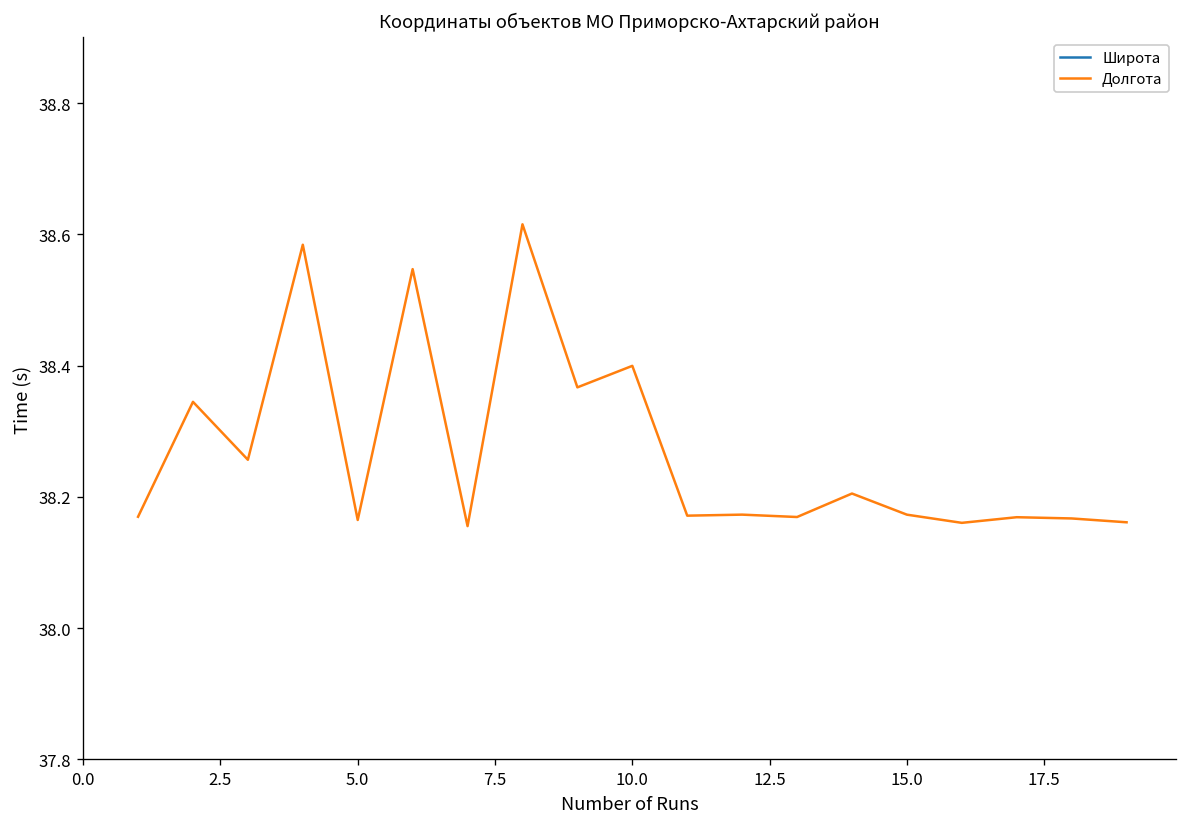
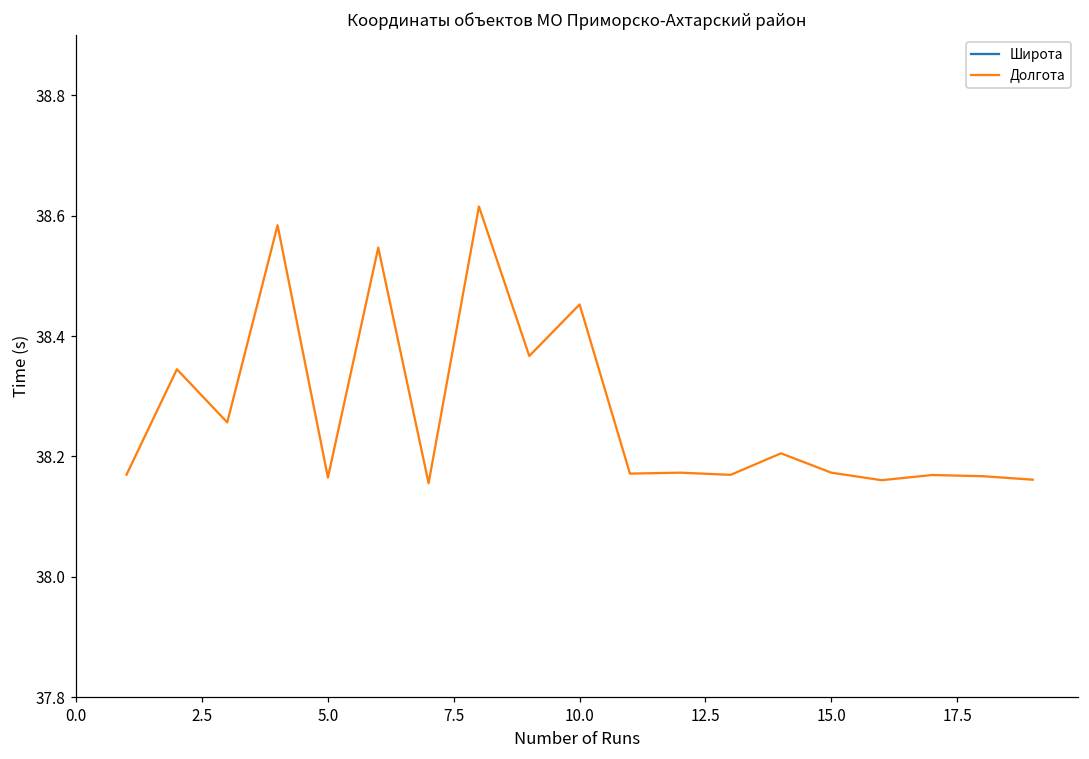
  {
    "Долгота": {
      "5.0": 38.16,
-     "10.0": 38.40,
+     "10.0": 38.45,
      "15.0": 38.17
    }
  }
